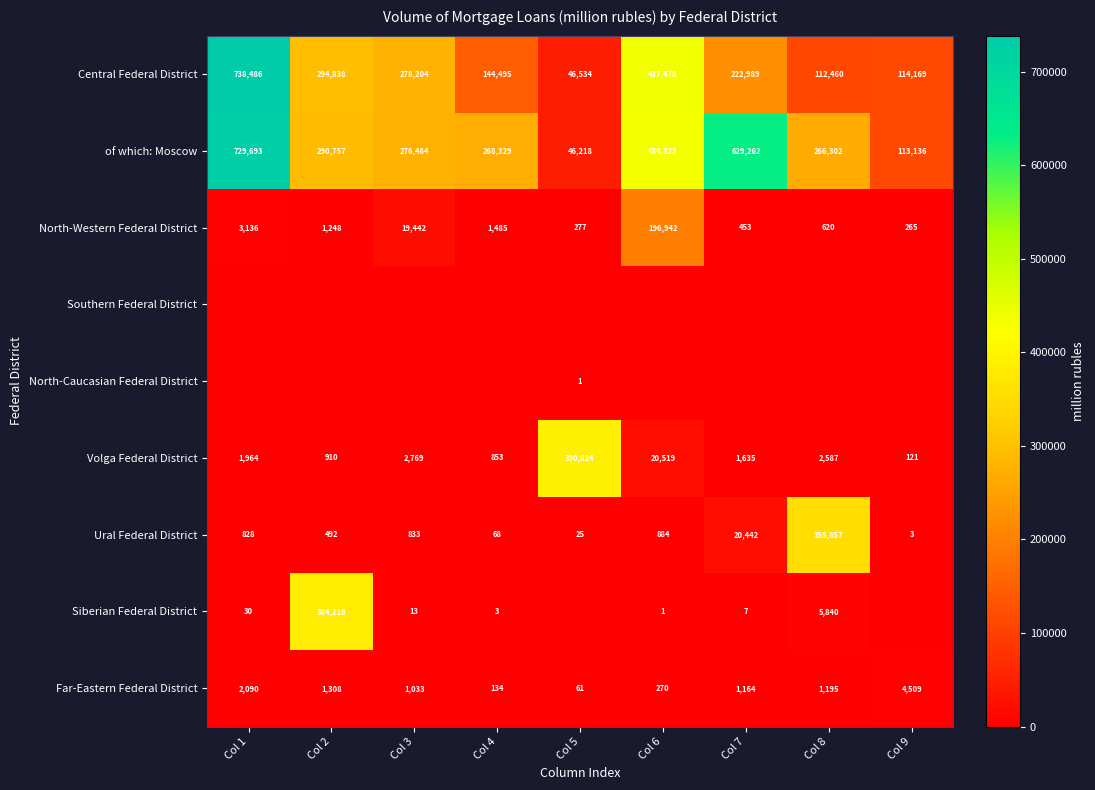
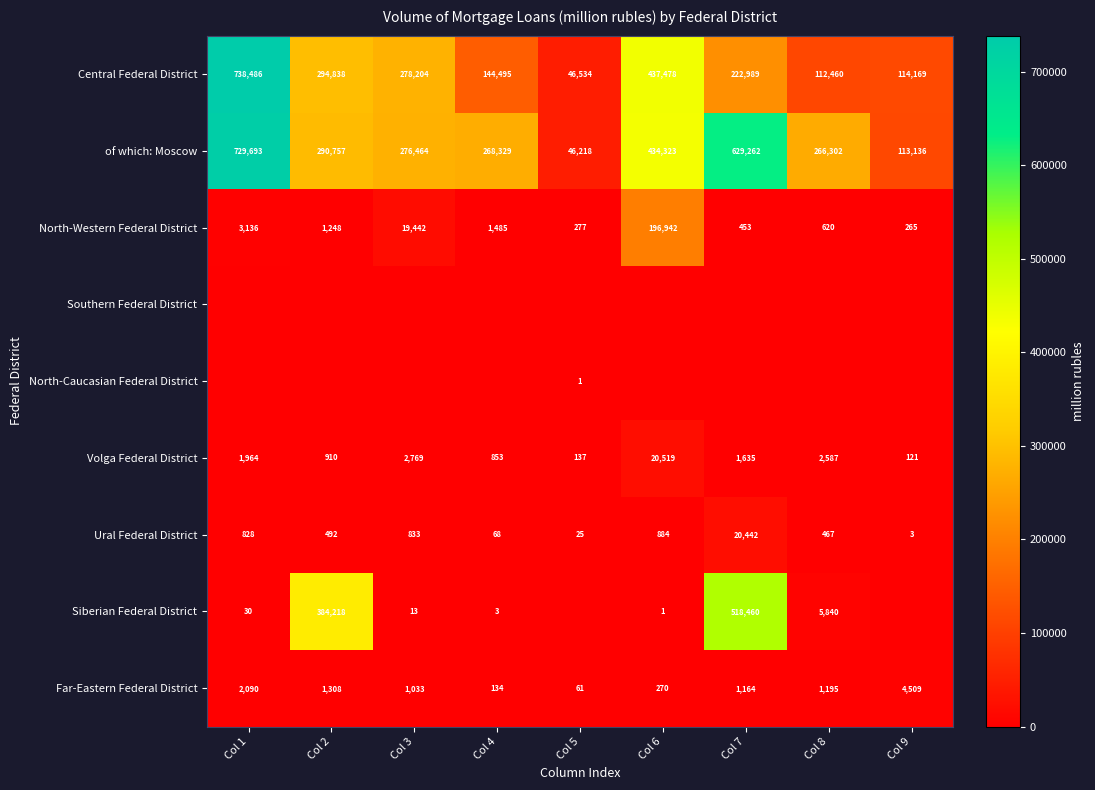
  {
    "Central Federal District": {
      "Col 1": "738,486",
      "Col 2": "294,838",
      "Col 3": "278,204",
      "Col 4": "144,495",
      "Col 5": "46,534",
      "Col 6": "437,478",
      "Col 7": "222,989",
      "Col 8": "112,460",
      "Col 9": "114,169"
    },
    "of which: Moscow": {
      "Col 1": "729,693",
      "Col 2": "290,757",
      "Col 3": "276,464",
      "Col 4": "268,329",
      "Col 5": "46,218",
      "Col 6": "434,323",
      "Col 7": "629,262",
      "Col 8": "266,302",
      "Col 9": "113,136"
    },
    "North-Western Federal District": {
      "Col 1": "3,136",
      "Col 2": "1,248",
      "Col 3": "19,442",
      "Col 4": "1,485",
      "Col 5": "277",
      "Col 6": "196,942",
      "Col 7": "453",
      "Col 8": "620",
      "Col 9": "265"
    },
    "North-Caucasian Federal District": {
      "Col 5": "1"
    },
    "Volga Federal District": {
      "Col 1": "1,964",
      "Col 2": "910",
      "Col 3": "2,769",
      "Col 4": "853",
-     "Col 5": "390,824",
+     "Col 5": "137",
      "Col 6": "20,519",
      "Col 7": "1,635",
      "Col 8": "2,587",
      "Col 9": "121"
    },
    "Ural Federal District": {
      "Col 1": "828",
      "Col 2": "492",
      "Col 3": "833",
      "Col 4": "68",
      "Col 5": "25",
      "Col 6": "884",
      "Col 7": "20,442",
-     "Col 8": "355,857",
+     "Col 8": "467",
      "Col 9": "3"
    },
    "Siberian Federal District": {
      "Col 1": "30",
      "Col 2": "384,218",
      "Col 3": "13",
      "Col 4": "3",
      "Col 6": "1",
-     "Col 7": "7",
+     "Col 7": "518,460",
      "Col 8": "5,840"
    },
    "Far-Eastern Federal District": {
      "Col 1": "2,090",
      "Col 2": "1,308",
      "Col 3": "1,033",
      "Col 4": "134",
      "Col 5": "61",
      "Col 6": "270",
      "Col 7": "1,164",
      "Col 8": "1,195",
      "Col 9": "4,509"
    }
  }
